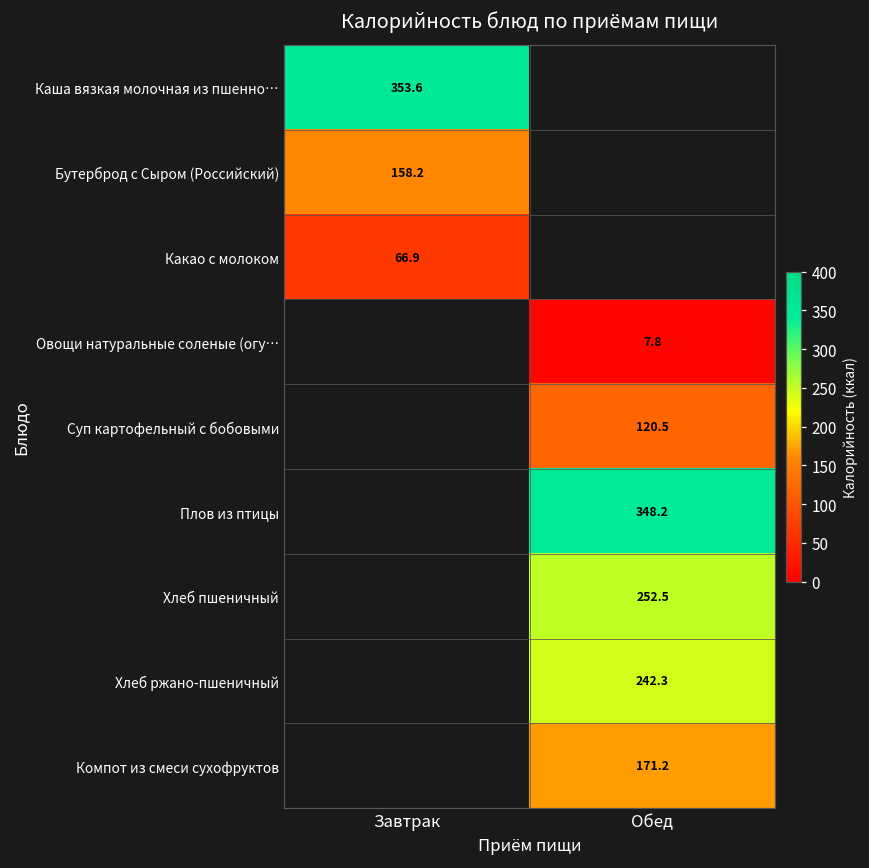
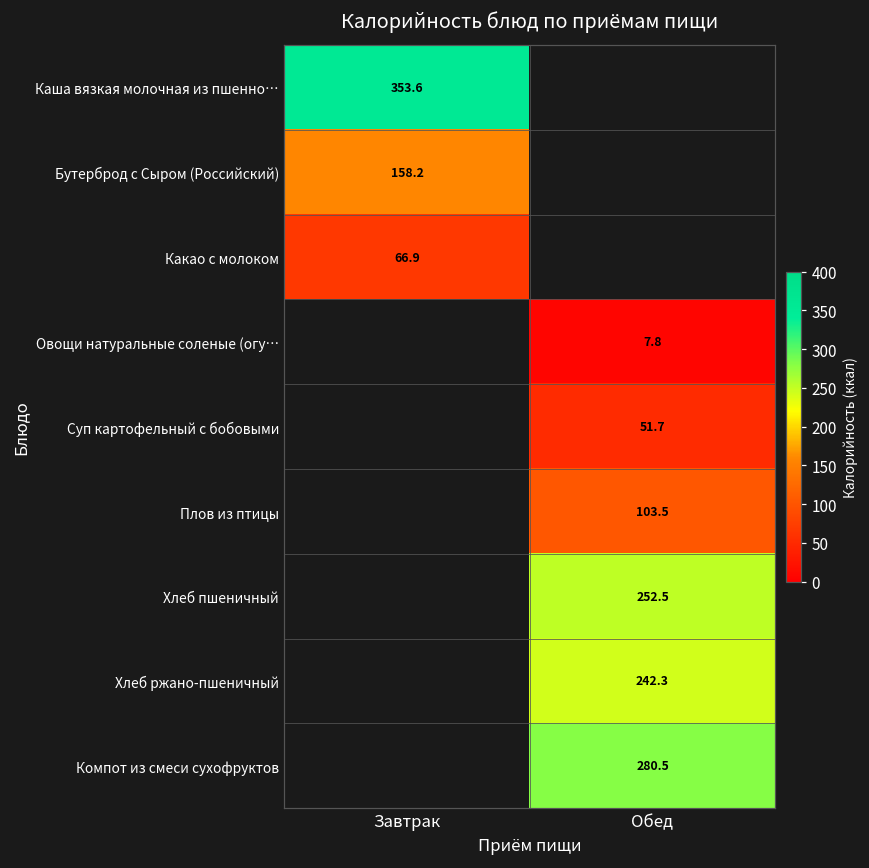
  {
    "Каша вязкая молочная из пшенно…": {
      "Завтрак": 353.6
    },
    "Бутерброд с Сыром (Российский)": {
      "Завтрак": 158.2
    },
    "Какао с молоком": {
      "Завтрак": 66.9
    },
    "Овощи натуральные соленые (огу…": {
      "Обед": 7.8
    },
    "Суп картофельный с бобовыми": {
-     "Обед": 120.5
+     "Обед": 51.7
    },
    "Плов из птицы": {
-     "Обед": 348.2
+     "Обед": 103.5
    },
    "Хлеб пшеничный": {
      "Обед": 252.5
    },
    "Хлеб ржано-пшеничный": {
      "Обед": 242.3
    },
    "Компот из смеси сухофруктов": {
-     "Обед": 171.2
+     "Обед": 280.5
    }
  }
